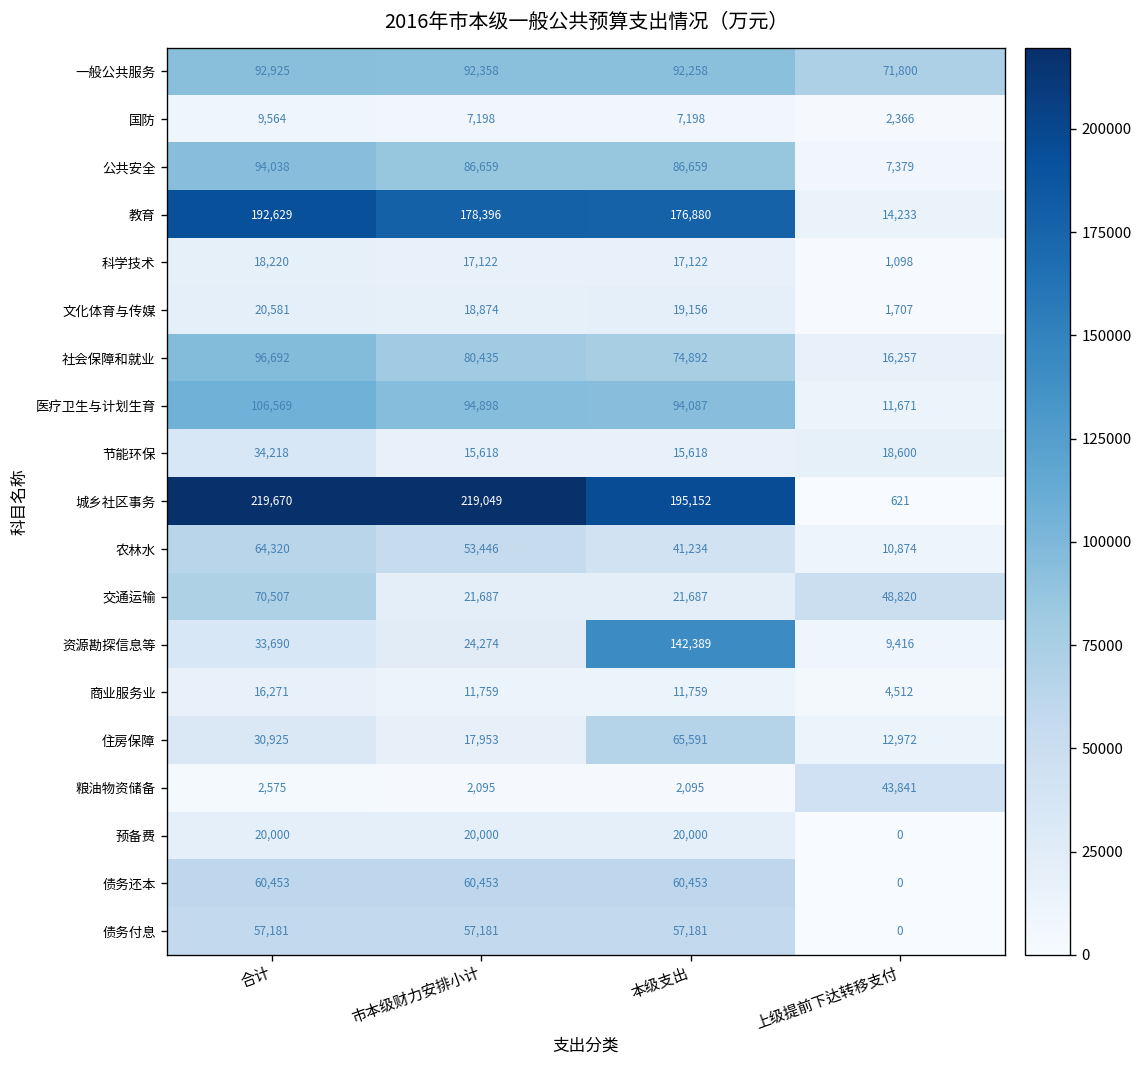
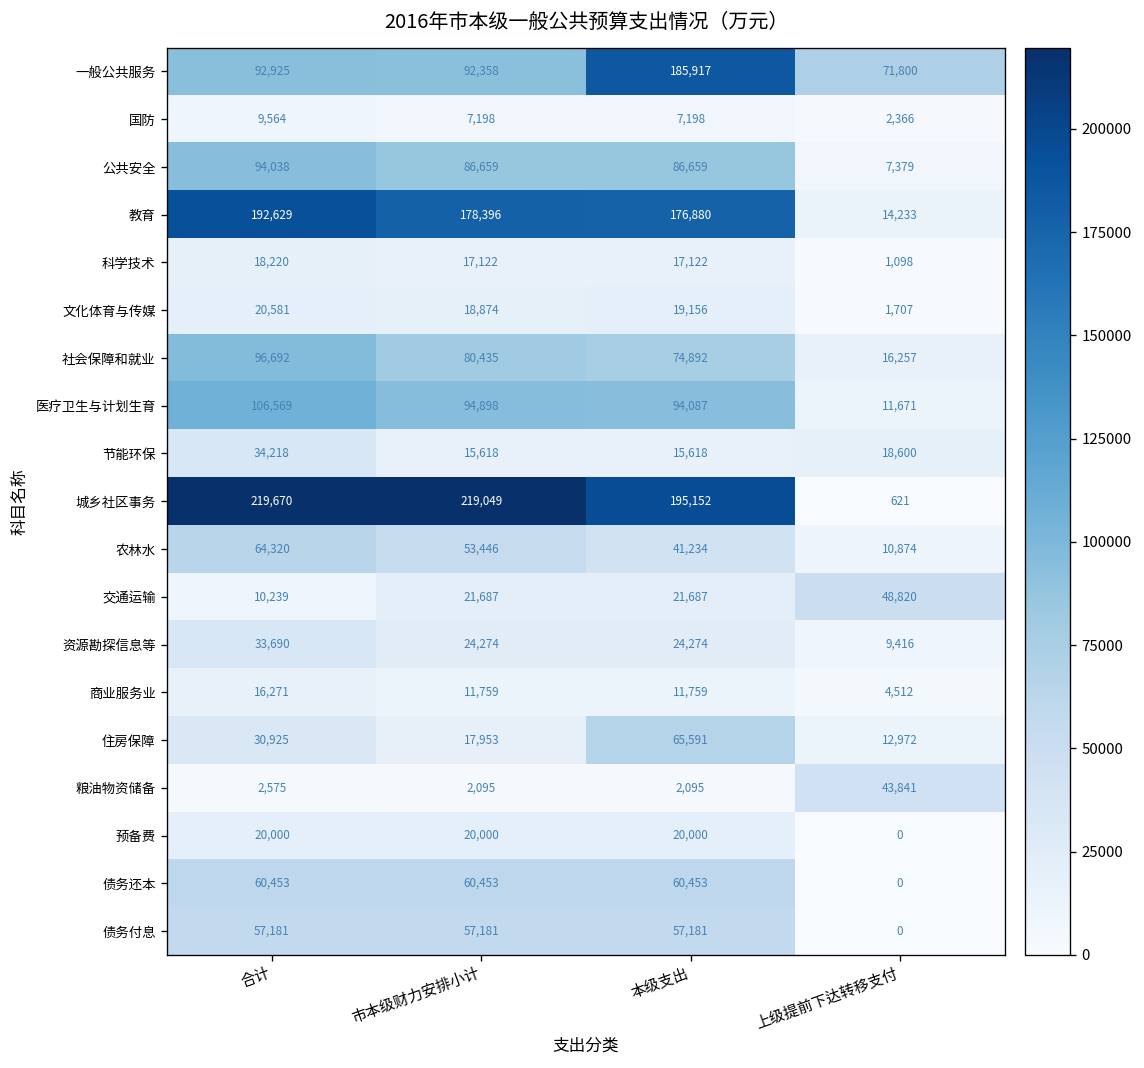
  {
    "一般公共服务": {
      "合计": "92,925",
      "市本级财力安排小计": "92,358",
-     "本级支出": "92,258",
+     "本级支出": "185,917",
      "上级提前下达转移支付": "71,800"
    },
    "国防": {
      "合计": "9,564",
      "市本级财力安排小计": "7,198",
      "本级支出": "7,198",
      "上级提前下达转移支付": "2,366"
    },
    "公共安全": {
      "合计": "94,038",
      "市本级财力安排小计": "86,659",
      "本级支出": "86,659",
      "上级提前下达转移支付": "7,379"
    },
    "教育": {
      "合计": "192,629",
      "市本级财力安排小计": "178,396",
      "本级支出": "176,880",
      "上级提前下达转移支付": "14,233"
    },
    "科学技术": {
      "合计": "18,220",
      "市本级财力安排小计": "17,122",
      "本级支出": "17,122",
      "上级提前下达转移支付": "1,098"
    },
    "文化体育与传媒": {
      "合计": "20,581",
      "市本级财力安排小计": "18,874",
      "本级支出": "19,156",
      "上级提前下达转移支付": "1,707"
    },
    "社会保障和就业": {
      "合计": "96,692",
      "市本级财力安排小计": "80,435",
      "本级支出": "74,892",
      "上级提前下达转移支付": "16,257"
    },
    "医疗卫生与计划生育": {
      "市本级财力安排小计": "94,898",
      "本级支出": "94,087",
      "上级提前下达转移支付": "11,671"
    },
    "节能环保": {
      "合计": "34,218",
      "市本级财力安排小计": "15,618",
      "本级支出": "15,618",
      "上级提前下达转移支付": "18,600"
    },
    "城乡社区事务": {
      "合计": "219,670",
      "市本级财力安排小计": "219,049",
      "本级支出": "195,152",
      "上级提前下达转移支付": "621"
    },
    "农林水": {
      "合计": "64,320",
      "市本级财力安排小计": "53,446",
      "本级支出": "41,234",
      "上级提前下达转移支付": "10,874"
    },
    "交通运输": {
-     "合计": "70,507",
+     "合计": "10,239",
      "市本级财力安排小计": "21,687",
      "本级支出": "21,687",
      "上级提前下达转移支付": "48,820"
    },
    "资源勘探信息等": {
      "合计": "33,690",
      "市本级财力安排小计": "24,274",
-     "本级支出": "142,389",
+     "本级支出": "24,274",
      "上级提前下达转移支付": "9,416"
    },
    "商业服务业": {
      "合计": "16,271",
      "市本级财力安排小计": "11,759",
      "本级支出": "11,759",
      "上级提前下达转移支付": "4,512"
    },
    "住房保障": {
      "合计": "30,925",
      "市本级财力安排小计": "17,953",
      "本级支出": "65,591",
      "上级提前下达转移支付": "12,972"
    },
    "粮油物资储备": {
      "合计": "2,575",
      "市本级财力安排小计": "2,095",
      "本级支出": "2,095",
      "上级提前下达转移支付": "43,841"
    },
    "预备费": {
      "合计": "20,000",
      "市本级财力安排小计": "20,000",
      "本级支出": "20,000",
      "上级提前下达转移支付": "0"
    },
    "债务还本": {
      "合计": "60,453",
      "市本级财力安排小计": "60,453",
      "本级支出": "60,453",
      "上级提前下达转移支付": "0"
    },
    "债务付息": {
      "合计": "57,181",
      "市本级财力安排小计": "57,181",
      "本级支出": "57,181",
      "上级提前下达转移支付": "0"
    }
  }
